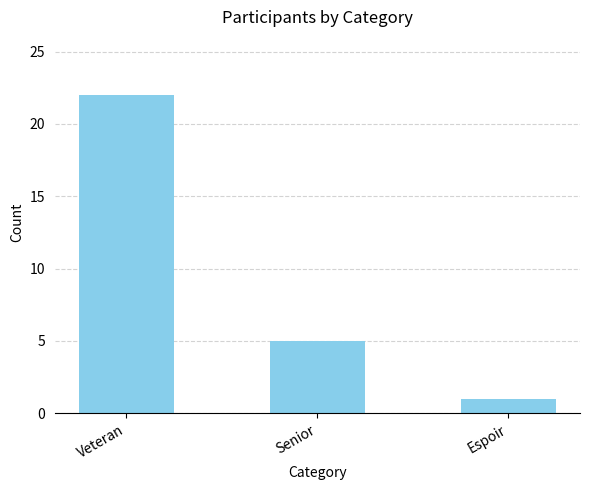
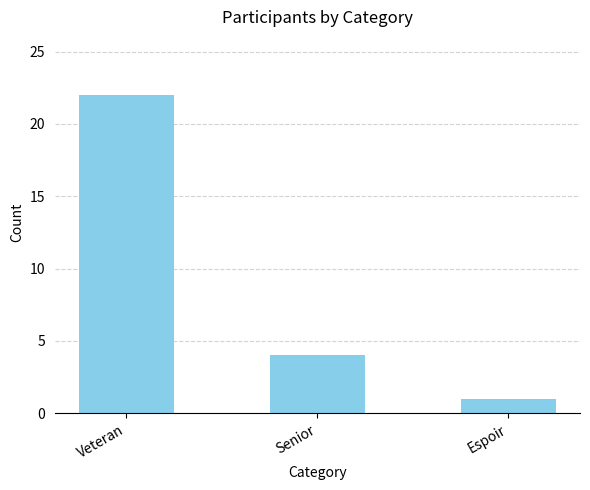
  {
    "Veteran": 22,
-   "Senior": 5,
+   "Senior": 4,
    "Espoir": 1
  }
